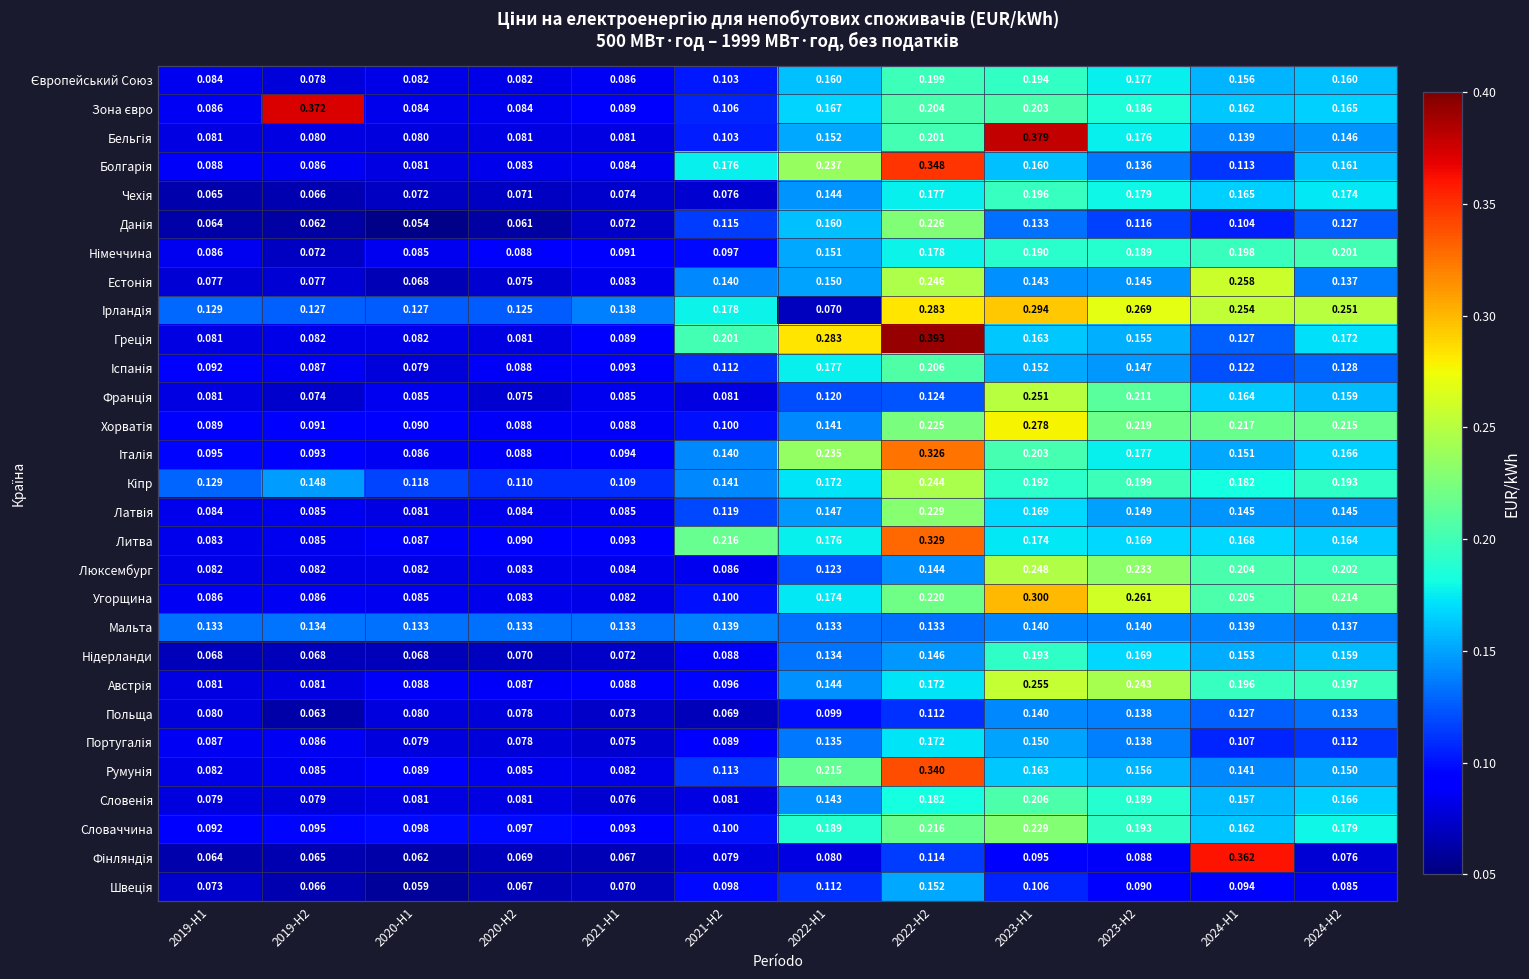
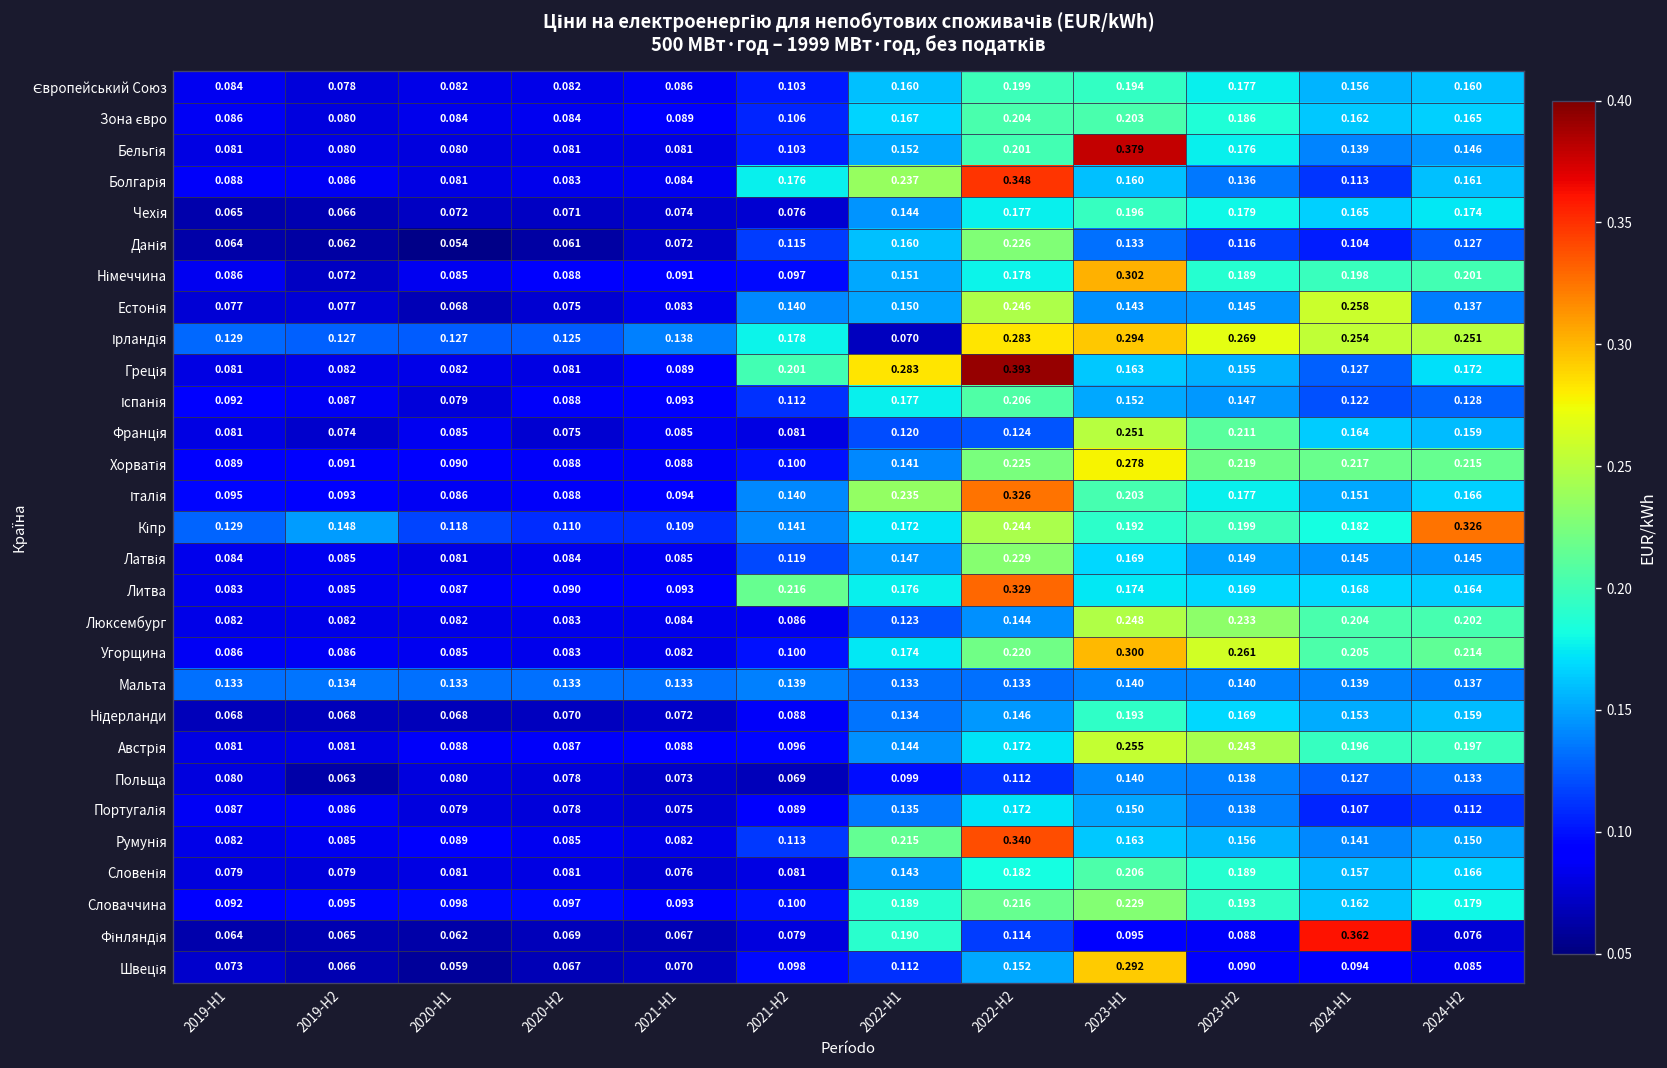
  {
    "Зона євро": {
      "2019-H1": 0.086,
-     "2019-H2": 0.372,
+     "2019-H2": 0.080,
      "2020-H1": 0.084,
      "2020-H2": 0.084,
      "2021-H1": 0.089,
      "2021-H2": 0.106,
      "2022-H1": 0.167,
      "2022-H2": 0.204,
      "2023-H1": 0.203,
      "2023-H2": 0.186,
      "2024-H1": 0.162,
      "2024-H2": 0.165
    },
    "Німеччина": {
      "2019-H1": 0.086,
      "2019-H2": 0.072,
      "2020-H1": 0.085,
      "2020-H2": 0.088,
      "2021-H1": 0.091,
      "2021-H2": 0.097,
      "2022-H1": 0.151,
      "2022-H2": 0.178,
-     "2023-H1": 0.190,
+     "2023-H1": 0.302,
      "2023-H2": 0.189,
      "2024-H1": 0.198,
      "2024-H2": 0.201
    },
    "Кіпр": {
      "2019-H1": 0.129,
      "2019-H2": 0.148,
      "2020-H1": 0.118,
      "2020-H2": 0.110,
      "2021-H1": 0.109,
      "2021-H2": 0.141,
      "2022-H1": 0.172,
      "2022-H2": 0.244,
      "2023-H1": 0.192,
      "2023-H2": 0.199,
      "2024-H1": 0.182,
-     "2024-H2": 0.193
+     "2024-H2": 0.326
    },
    "Фінляндія": {
      "2019-H1": 0.064,
      "2019-H2": 0.065,
      "2020-H1": 0.062,
      "2020-H2": 0.069,
      "2021-H1": 0.067,
      "2021-H2": 0.079,
-     "2022-H1": 0.080,
+     "2022-H1": 0.190,
      "2022-H2": 0.114,
      "2023-H1": 0.095,
      "2023-H2": 0.088,
      "2024-H1": 0.362,
      "2024-H2": 0.076
    },
    "Швеція": {
      "2019-H1": 0.073,
      "2019-H2": 0.066,
      "2020-H1": 0.059,
      "2020-H2": 0.067,
      "2021-H1": 0.070,
      "2021-H2": 0.098,
      "2022-H1": 0.112,
      "2022-H2": 0.152,
-     "2023-H1": 0.106,
+     "2023-H1": 0.292,
      "2023-H2": 0.090,
      "2024-H1": 0.094,
      "2024-H2": 0.085
    }
  }
